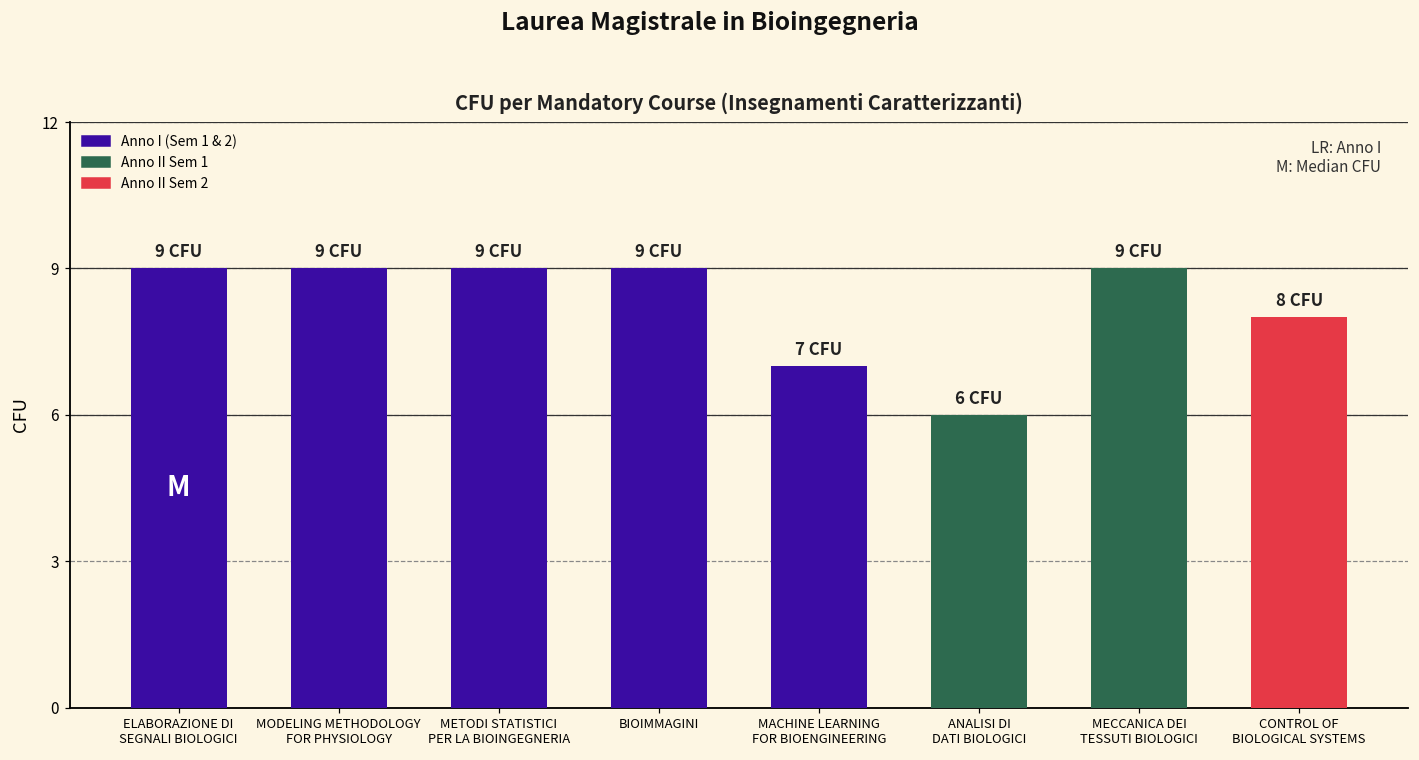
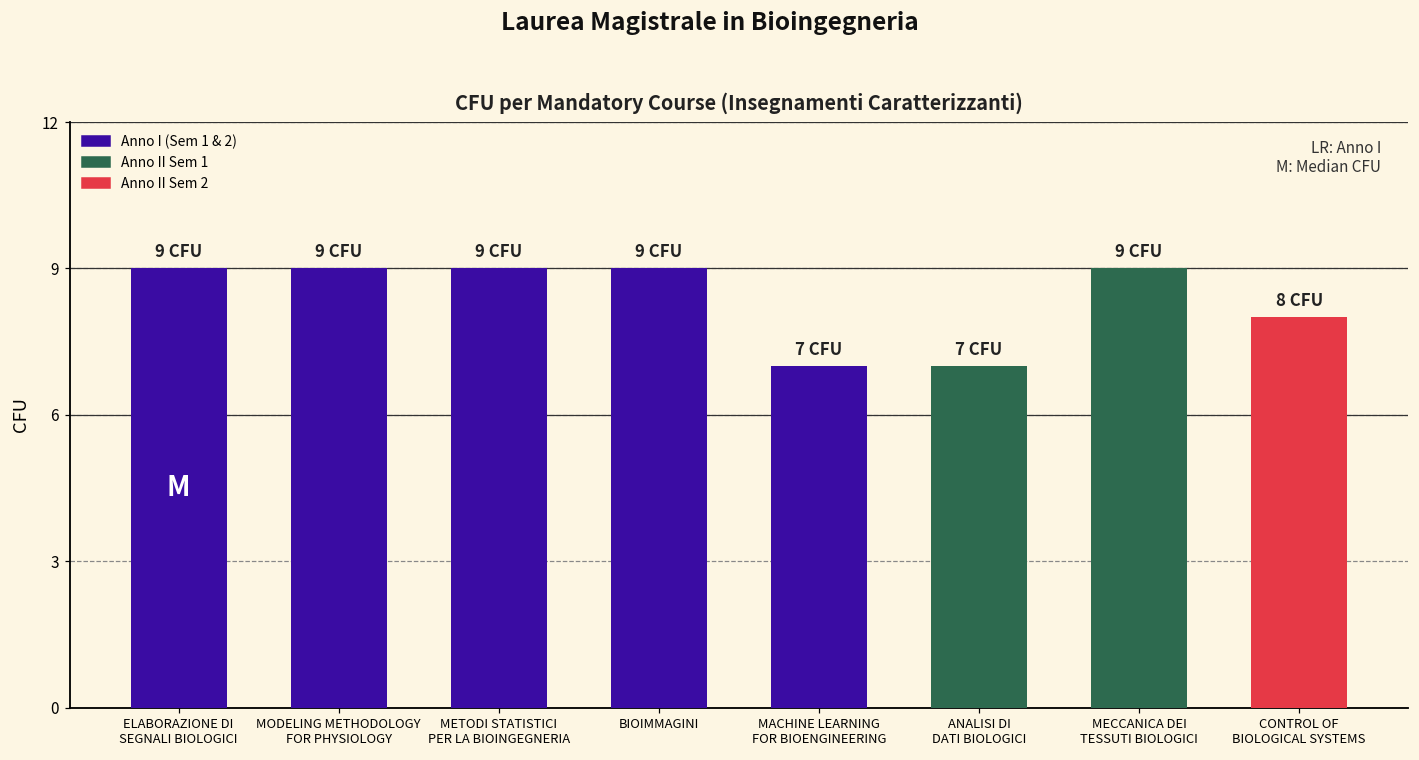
  {
    "ELABORAZIONE DI SEGNALI BIOLOGICI": 9,
    "MODELING METHODOLOGY FOR PHYSIOLOGY": 9,
    "METODI STATISTICI PER LA BIOINGEGNERIA": 9,
    "BIOIMMAGINI": 9,
    "MACHINE LEARNING FOR BIOENGINEERING": 7,
-   "ANALISI DI DATI BIOLOGICI": 6,
+   "ANALISI DI DATI BIOLOGICI": 7,
    "MECCANICA DEI TESSUTI BIOLOGICI": 9,
    "CONTROL OF BIOLOGICAL SYSTEMS": 8
  }
